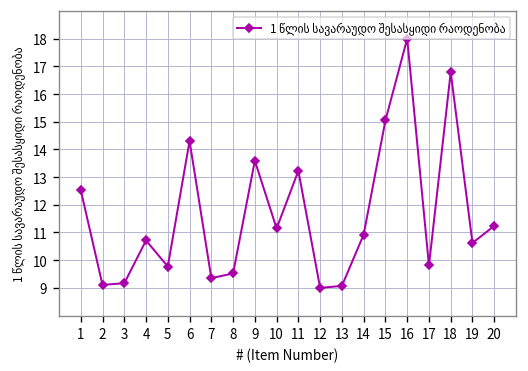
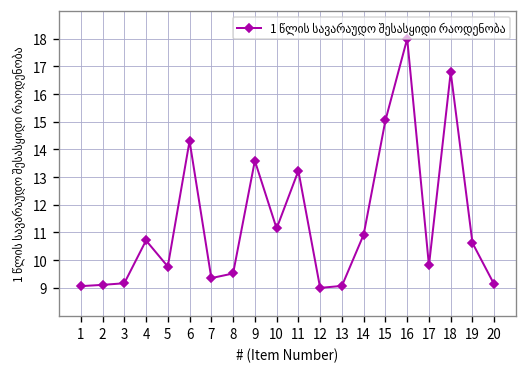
  {
-   "1": 12.5,
+   "1": 9.1,
    "2": 9.1,
    "3": 9.2,
    "4": 10.7,
    "5": 9.8,
    "6": 14.3,
    "7": 9.4,
    "8": 9.5,
    "9": 13.6,
    "10": 11.1,
    "11": 13.2,
    "12": 9.0,
    "13": 9.1,
    "14": 10.9,
    "15": 15.0,
    "17": 9.8,
    "18": 16.8,
    "19": 10.6,
-   "20": 11.2
+   "20": 9.1
  }
